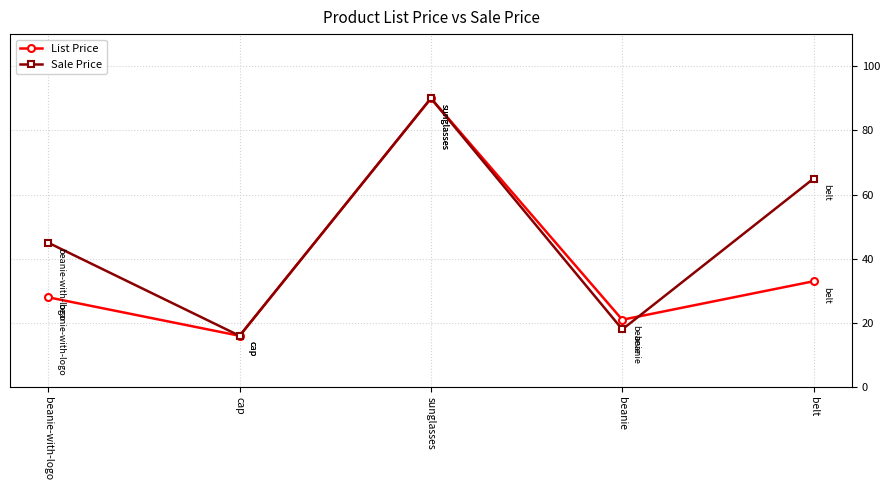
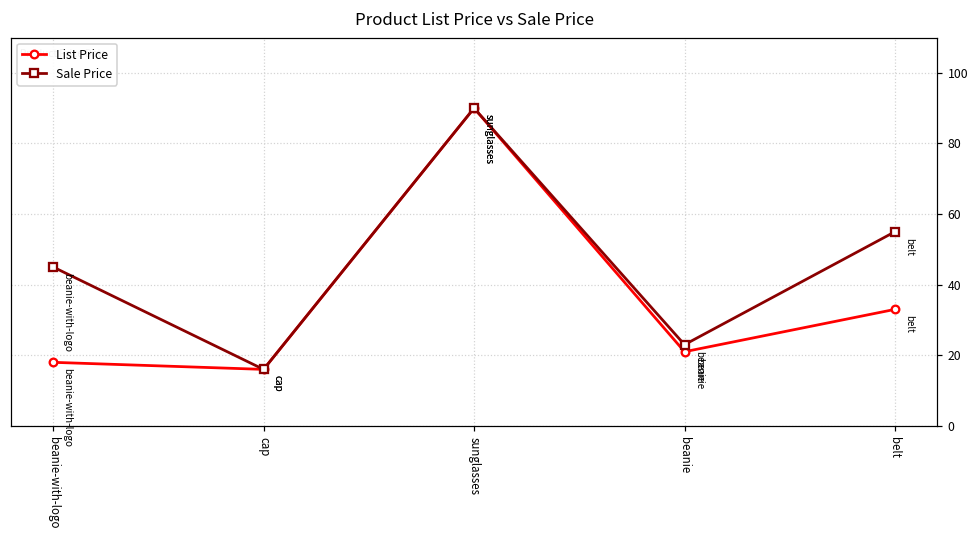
  {
    "List Price": {
-     "beanie-with-logo": 28,
+     "beanie-with-logo": 18,
      "beanie": 21,
      "belt": 33
    },
    "Sale Price": {
      "beanie-with-logo": 45,
-     "beanie": 18,
-     "belt": 65
+     "beanie": 23,
+     "belt": 55
    }
  }
